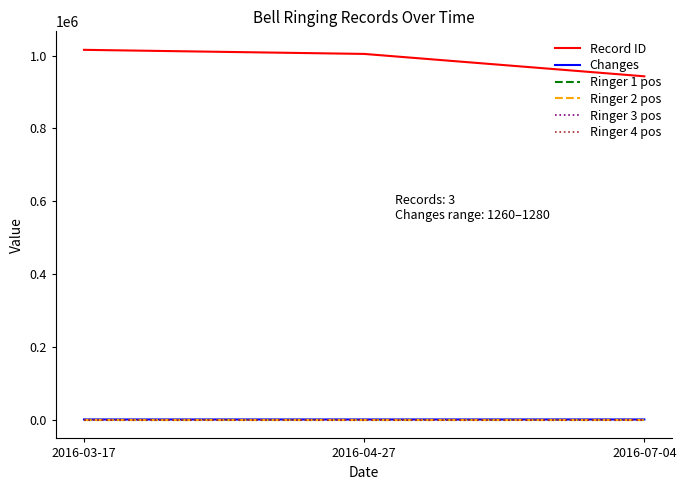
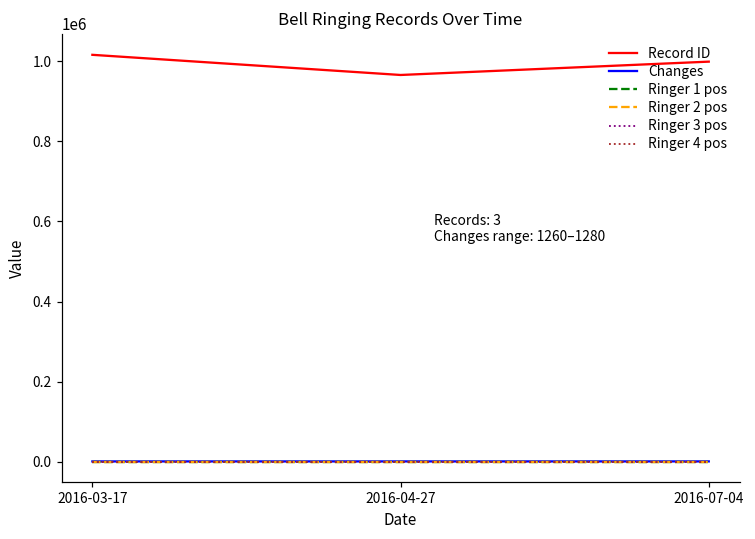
  {
    "Record ID": {
      "2016-03-17": 1020000,
-     "2016-04-27": 1000000,
-     "2016-07-04": 940000
+     "2016-04-27": 970000,
+     "2016-07-04": 1000000
    }
  }
